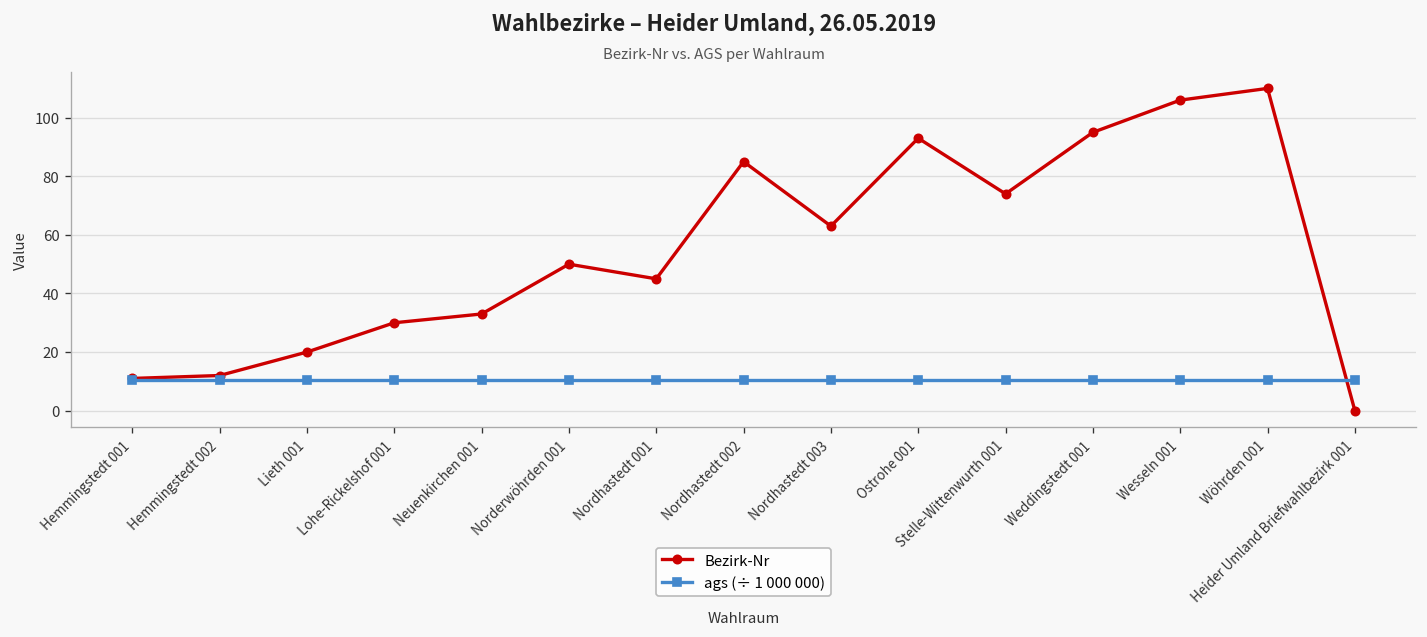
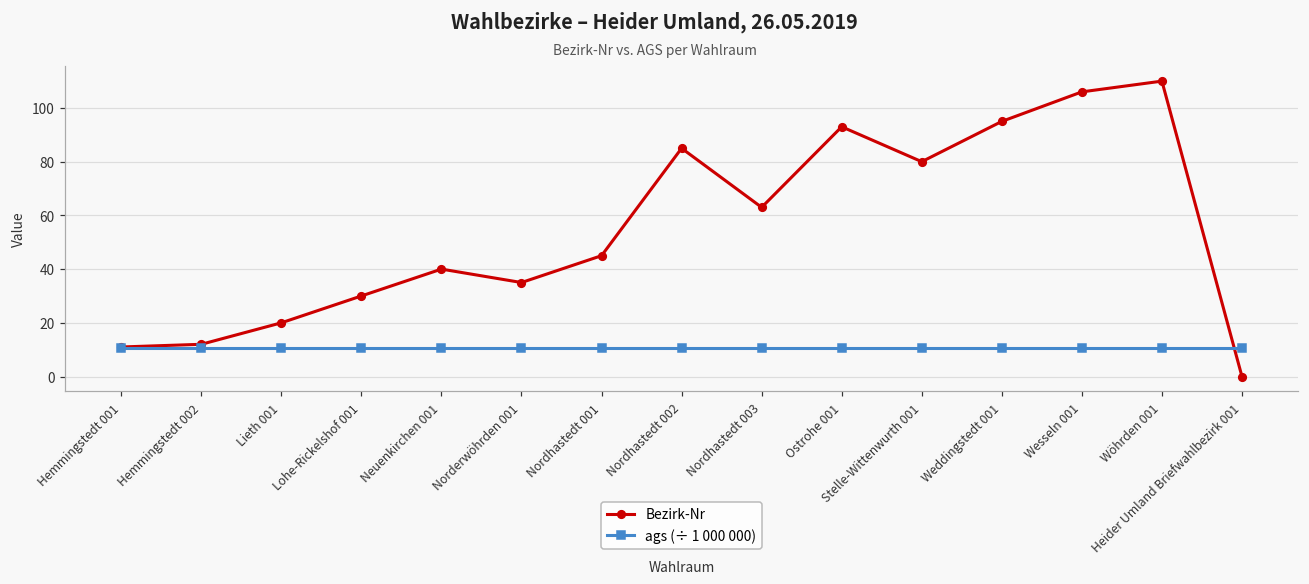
  {
    "Bezirk-Nr": {
      "Hemmingstedt 002": 12,
      "Lieth 001": 20,
      "Lohe-Rickelshof 001": 30,
-     "Neuenkirchen 001": 33,
-     "Norderwöhrden 001": 50,
+     "Neuenkirchen 001": 40,
+     "Norderwöhrden 001": 35,
      "Nordhastedt 001": 45,
      "Nordhastedt 002": 85,
      "Nordhastedt 003": 63,
      "Ostrohe 001": 93,
-     "Stelle-Wittenwurth 001": 74,
+     "Stelle-Wittenwurth 001": 80,
      "Weddingstedt 001": 95,
      "Wesseln 001": 106,
      "Wöhrden 001": 110,
      "Heider Umland Briefwahlbezirk 001": 0
    },
    "ags (÷ 1 000 000)": {
      "Hemmingstedt 002": 11,
      "Lieth 001": 11,
      "Lohe-Rickelshof 001": 11,
      "Neuenkirchen 001": 11,
      "Norderwöhrden 001": 11,
      "Nordhastedt 001": 11,
      "Nordhastedt 002": 11,
      "Nordhastedt 003": 11,
      "Ostrohe 001": 11,
      "Stelle-Wittenwurth 001": 11,
      "Weddingstedt 001": 11,
      "Wesseln 001": 11,
      "Wöhrden 001": 11,
      "Heider Umland Briefwahlbezirk 001": 11
    }
  }
